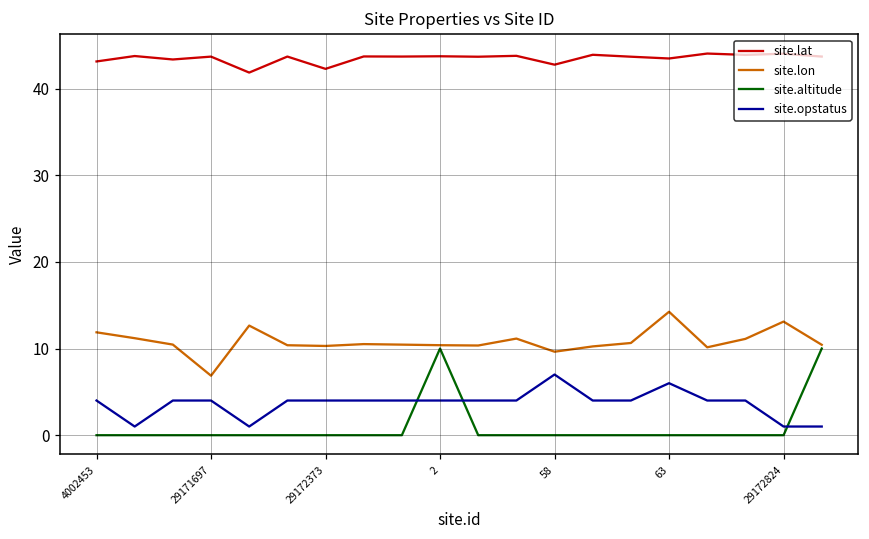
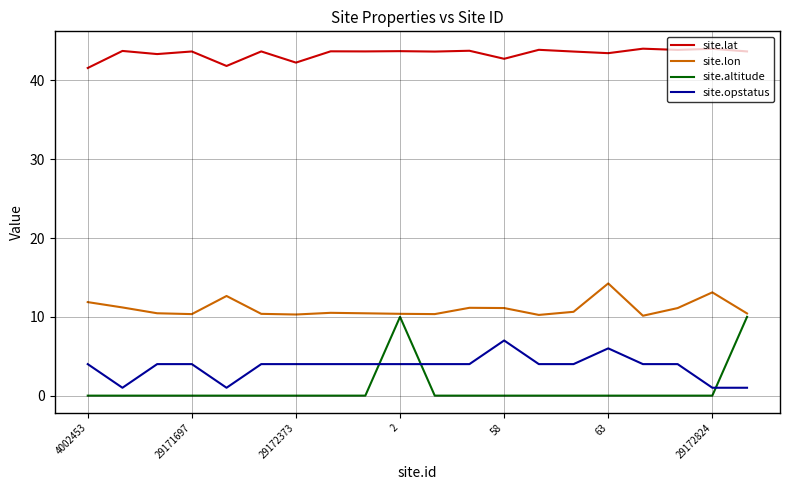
  {
    "site.lat": {
-     "4002453": 43,
+     "4002453": 42,
      "29171697": 44,
      "29172373": 42,
      "58": 43,
      "63": 43
    },
    "site.lon": {
      "4002453": 12,
-     "29171697": 7,
+     "29171697": 10,
      "29172373": 10,
-     "58": 10,
+     "58": 11,
      "63": 14,
      "29172824": 13
    },
    "site.altitude": {
      "4002453": 0,
      "29171697": 0,
      "29172373": 0,
      "58": 0,
      "63": 0,
      "29172824": 0
    },
    "site.opstatus": {
      "4002453": 4,
      "29171697": 4,
      "29172373": 4,
      "58": 7,
      "63": 6,
      "29172824": 1
    }
  }
